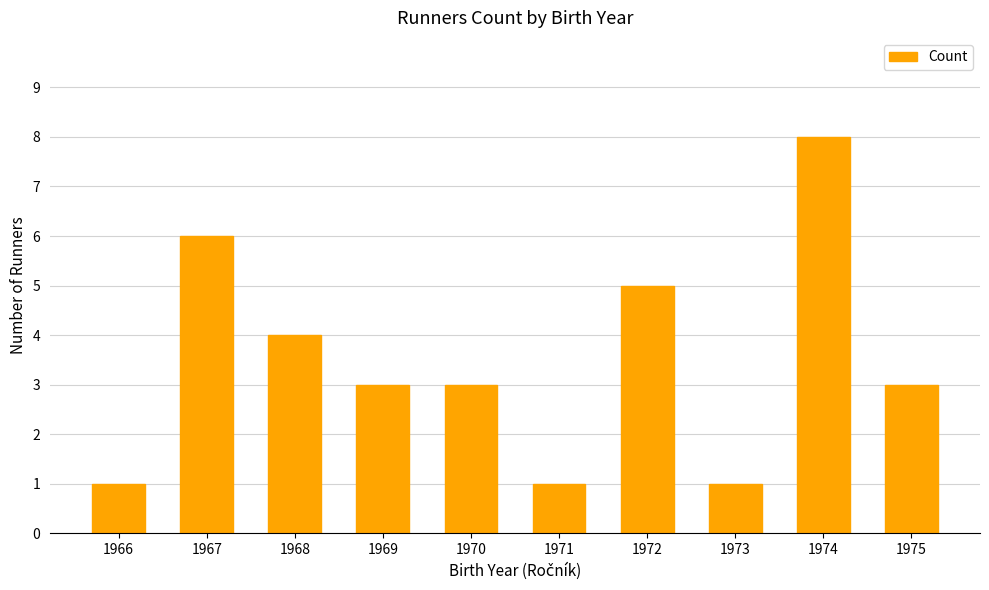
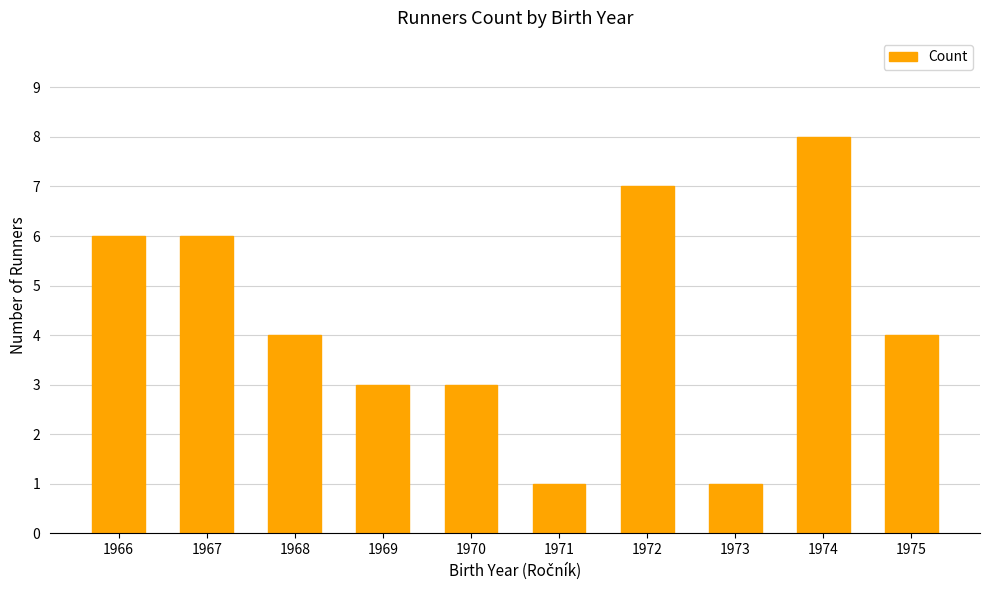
  {
-   "1966": 1,
+   "1966": 6,
    "1967": 6,
    "1968": 4,
    "1969": 3,
    "1970": 3,
    "1971": 1,
-   "1972": 5,
+   "1972": 7,
    "1973": 1,
    "1974": 8,
-   "1975": 3
+   "1975": 4
  }
